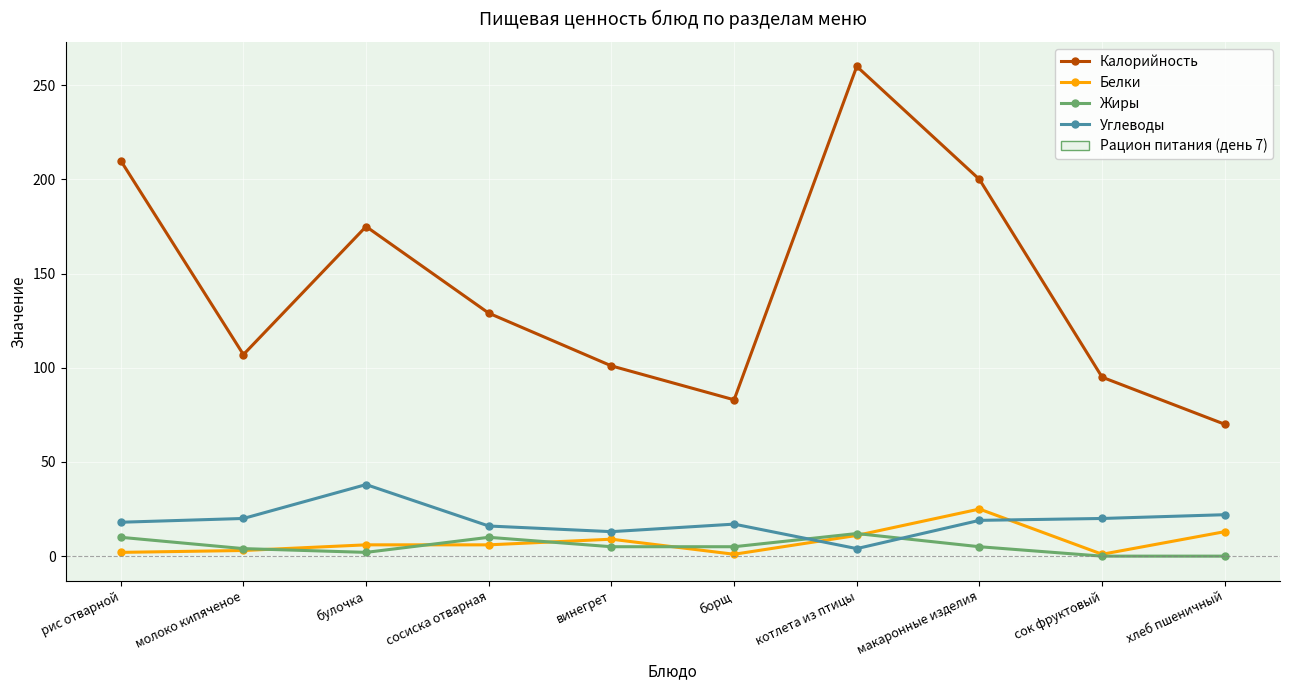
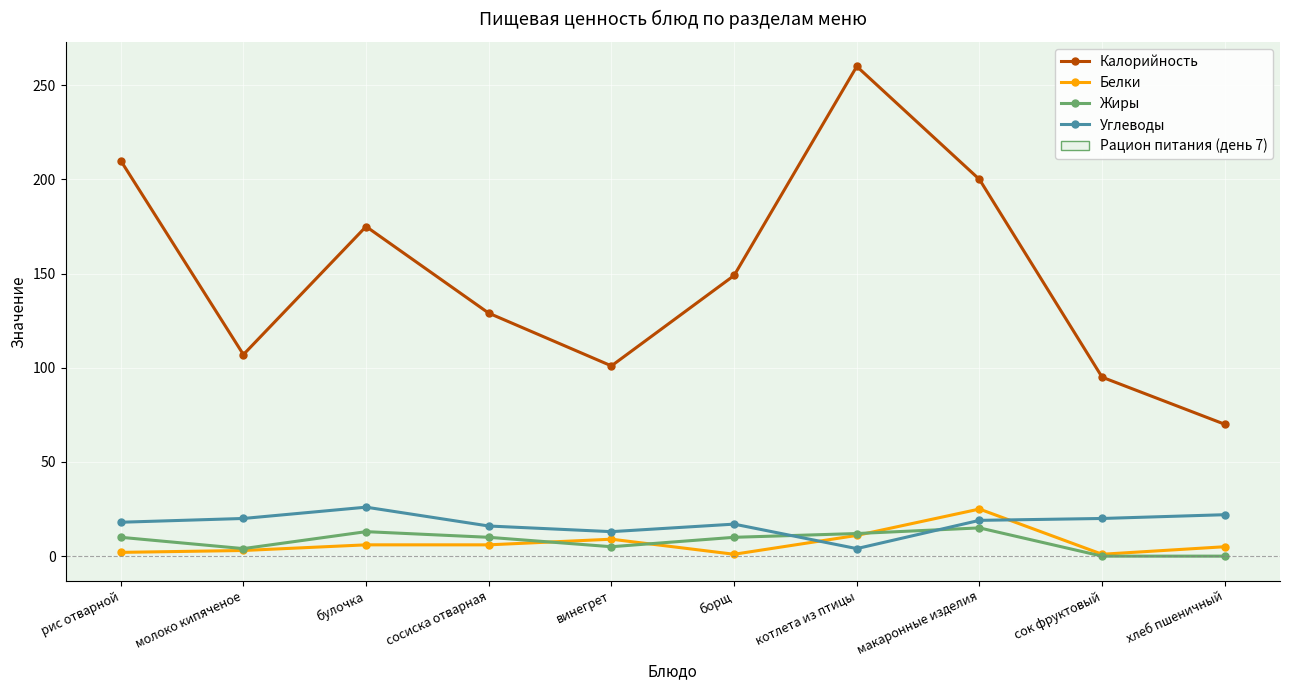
  {
    "Калорийность": {
      "рис отварной": 210,
      "молоко кипяченое": 107,
      "булочка": 175,
      "сосиска отварная": 129,
      "винегрет": 101,
-     "борщ": 83,
+     "борщ": 149,
      "котлета из птицы": 260,
      "макаронные изделия": 200,
      "сок фруктовый": 95,
      "хлеб пшеничный": 70
    },
    "Белки": {
      "рис отварной": 2,
      "булочка": 6,
      "сосиска отварная": 6,
      "винегрет": 9,
      "борщ": 1,
      "макаронные изделия": 25,
-     "хлеб пшеничный": 13
+     "хлеб пшеничный": 5
    },
    "Жиры": {
      "рис отварной": 10,
-     "булочка": 2,
+     "булочка": 13,
      "сосиска отварная": 10,
      "винегрет": 5,
-     "борщ": 5,
-     "макаронные изделия": 5,
+     "борщ": 10,
+     "макаронные изделия": 15,
      "хлеб пшеничный": 0
    },
    "Углеводы": {
      "рис отварной": 18,
      "молоко кипяченое": 20,
-     "булочка": 38,
+     "булочка": 26,
      "сосиска отварная": 16,
      "винегрет": 13,
      "борщ": 17,
      "котлета из птицы": 4,
      "макаронные изделия": 19,
      "сок фруктовый": 20,
      "хлеб пшеничный": 22
    }
  }
